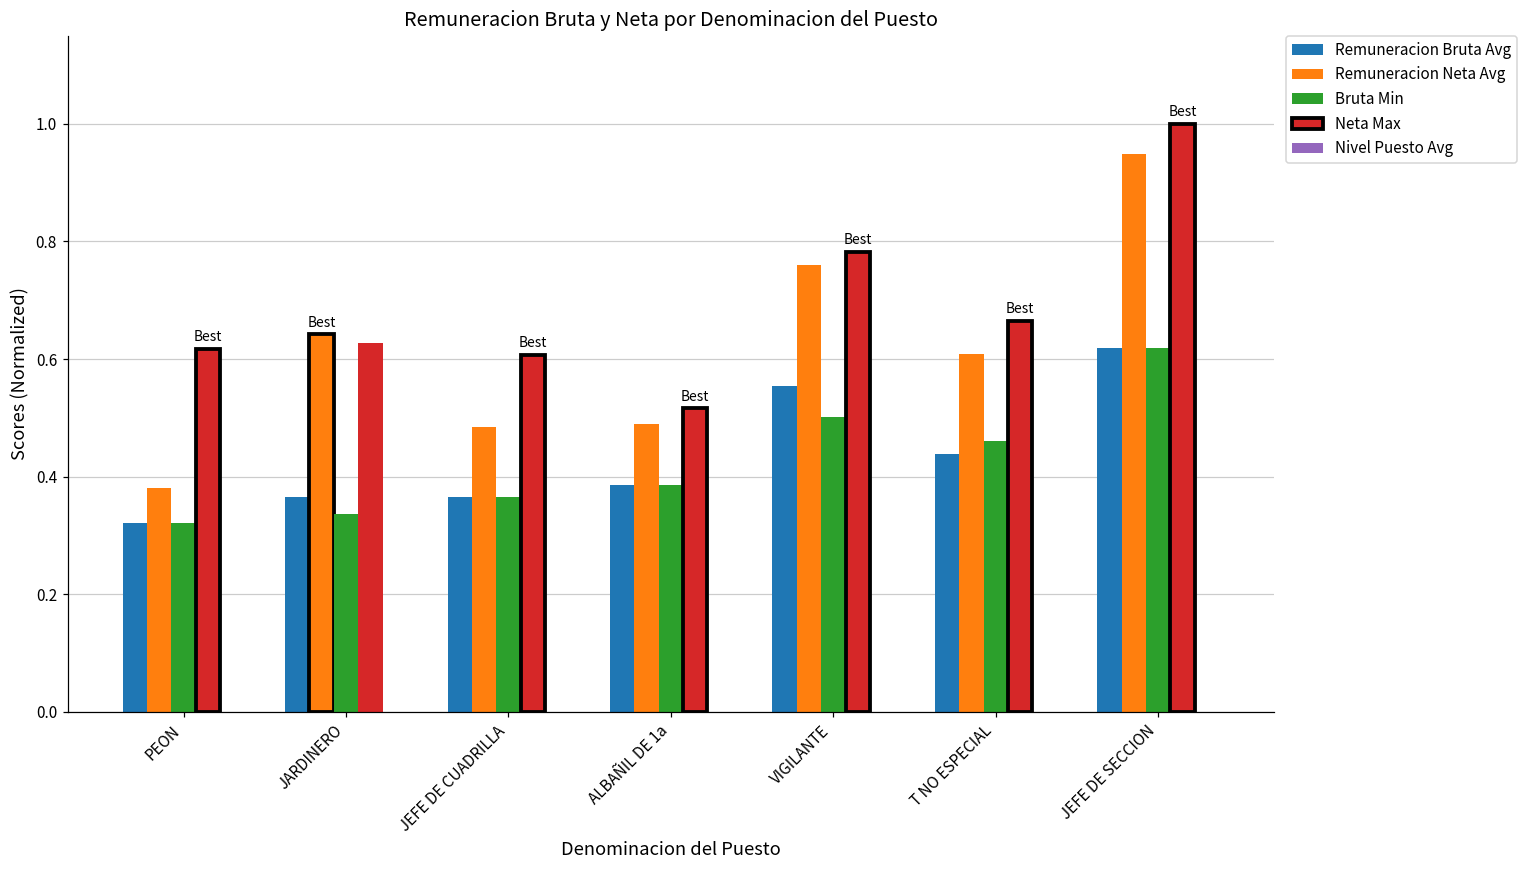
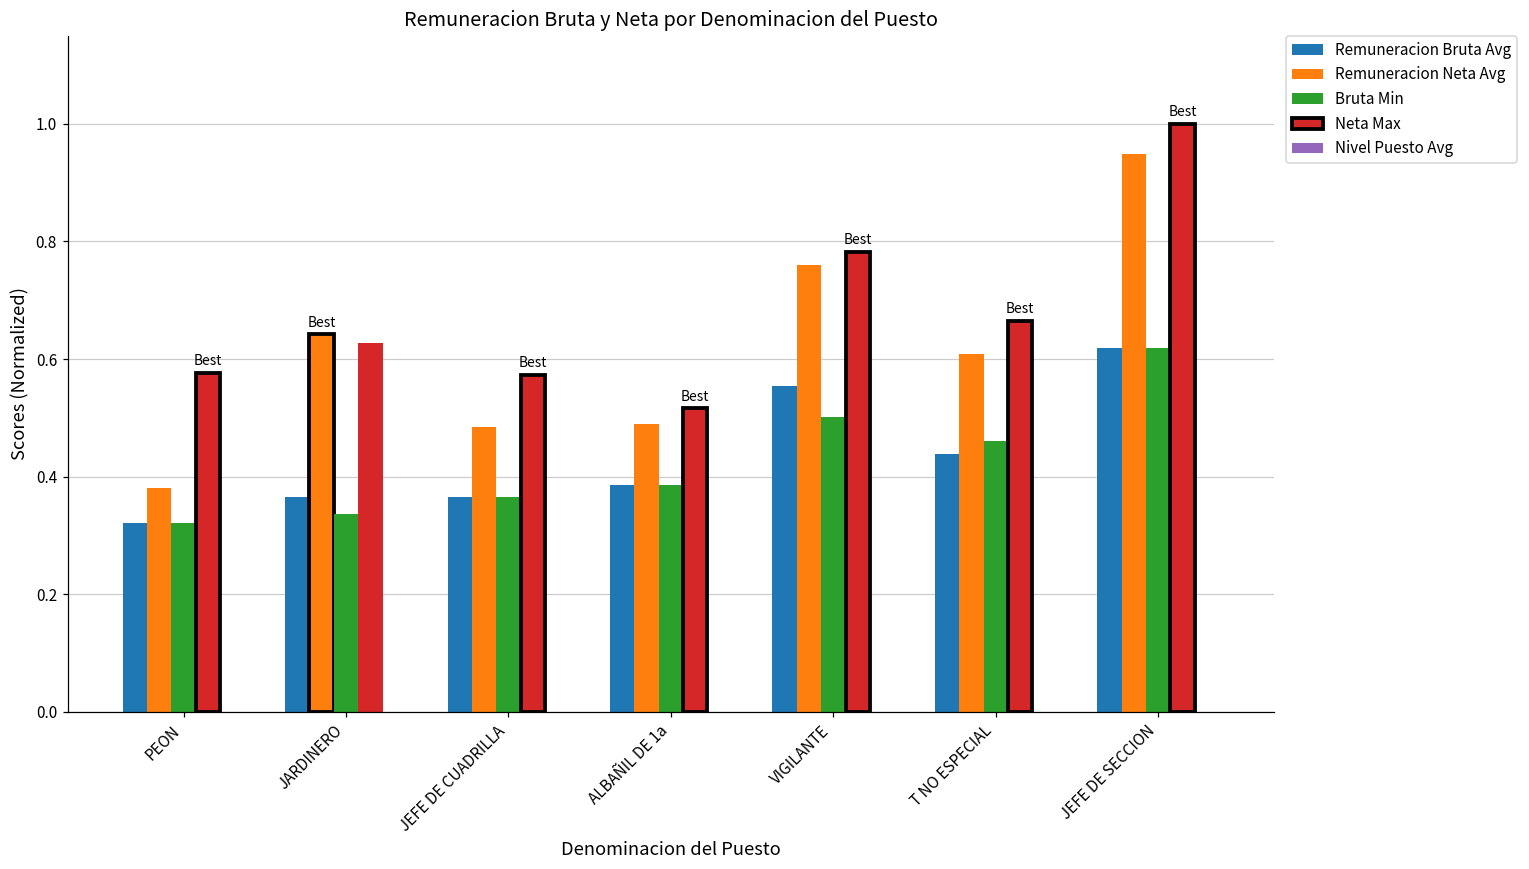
  {
    "Remuneracion Bruta Avg": {
      "PEON": 0.32,
      "JARDINERO": 0.36,
      "JEFE DE CUADRILLA": 0.36,
      "ALBAÑIL DE 1a": 0.39,
      "VIGILANTE": 0.55,
      "T NO ESPECIAL": 0.44,
      "JEFE DE SECCION": 0.62
    },
    "Remuneracion Neta Avg": {
      "PEON": 0.38,
      "JARDINERO": 0.64,
      "JEFE DE CUADRILLA": 0.48,
      "ALBAÑIL DE 1a": 0.49,
      "VIGILANTE": 0.76,
      "T NO ESPECIAL": 0.61,
      "JEFE DE SECCION": 0.95
    },
    "Bruta Min": {
      "PEON": 0.32,
      "JARDINERO": 0.34,
      "JEFE DE CUADRILLA": 0.36,
      "ALBAÑIL DE 1a": 0.39,
      "VIGILANTE": 0.50,
      "T NO ESPECIAL": 0.46,
      "JEFE DE SECCION": 0.62
    },
    "Neta Max": {
-     "PEON": 0.62,
+     "PEON": 0.58,
      "JARDINERO": 0.63,
-     "JEFE DE CUADRILLA": 0.61,
+     "JEFE DE CUADRILLA": 0.57,
      "ALBAÑIL DE 1a": 0.52,
      "VIGILANTE": 0.78,
      "T NO ESPECIAL": 0.67,
      "JEFE DE SECCION": 1.00
    }
  }
